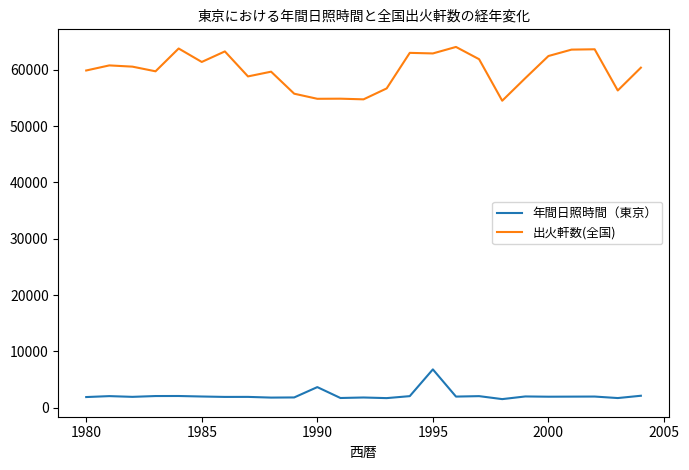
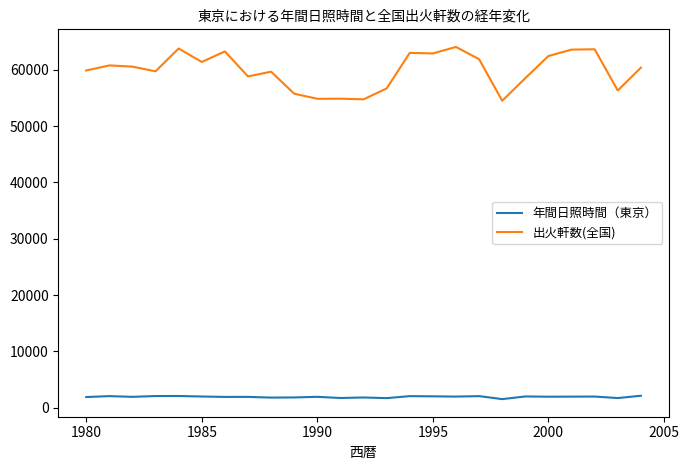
  {
    "年間日照時間（東京）": {
      "1980": 2000,
      "1985": 2000,
-     "1990": 4000,
-     "1995": 7000,
+     "1990": 2000,
+     "1995": 2000,
      "2000": 2000
    },
    "出火軒数(全国)": {
      "1980": 60000,
      "1985": 61000,
      "1990": 55000,
      "1995": 63000,
      "2000": 62000
    }
  }
